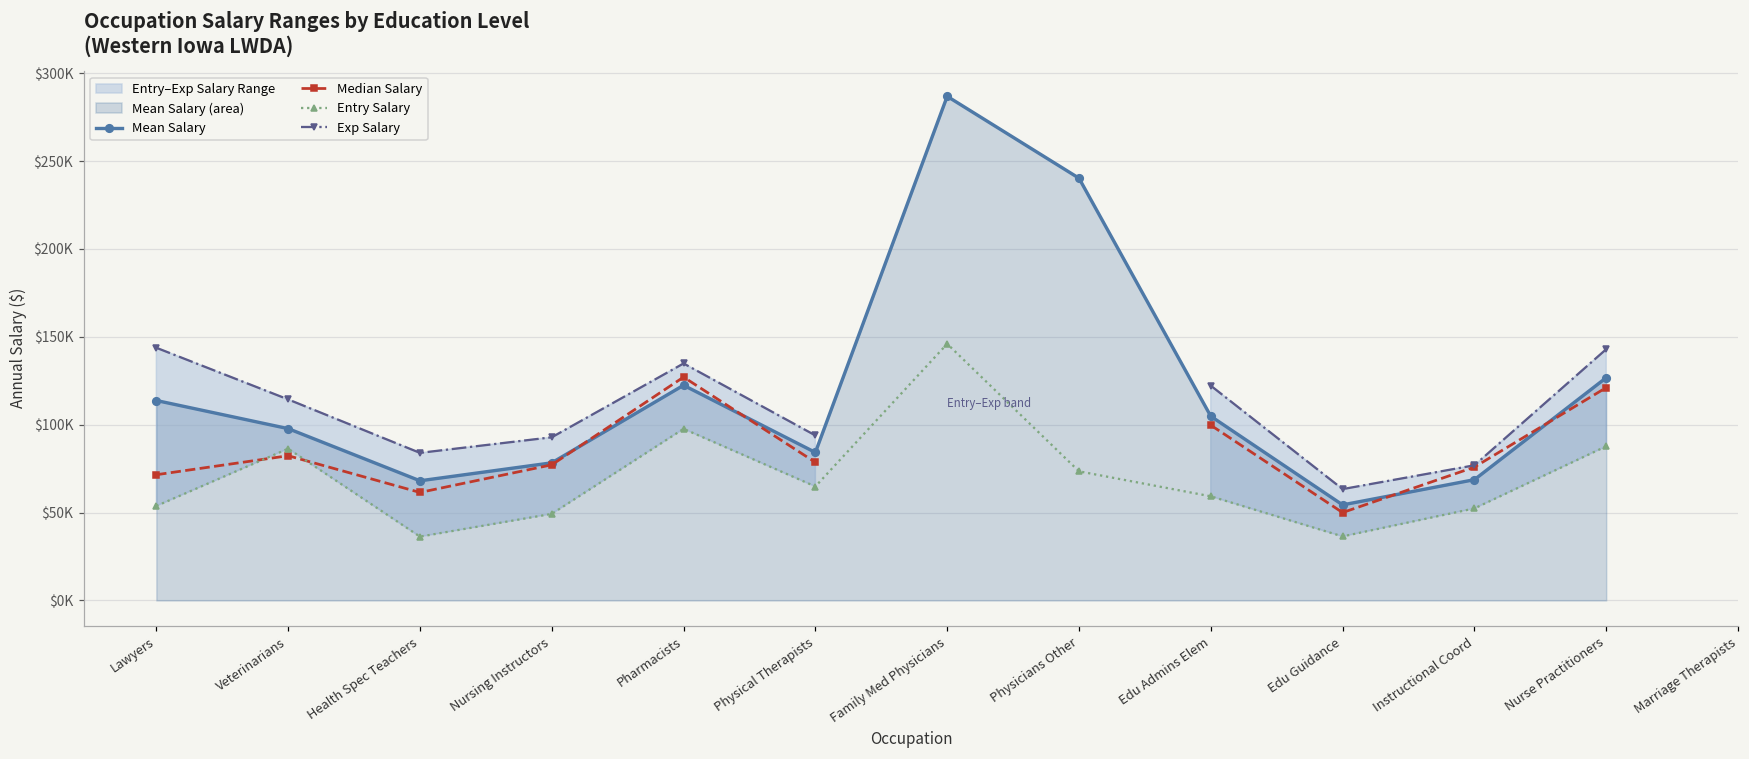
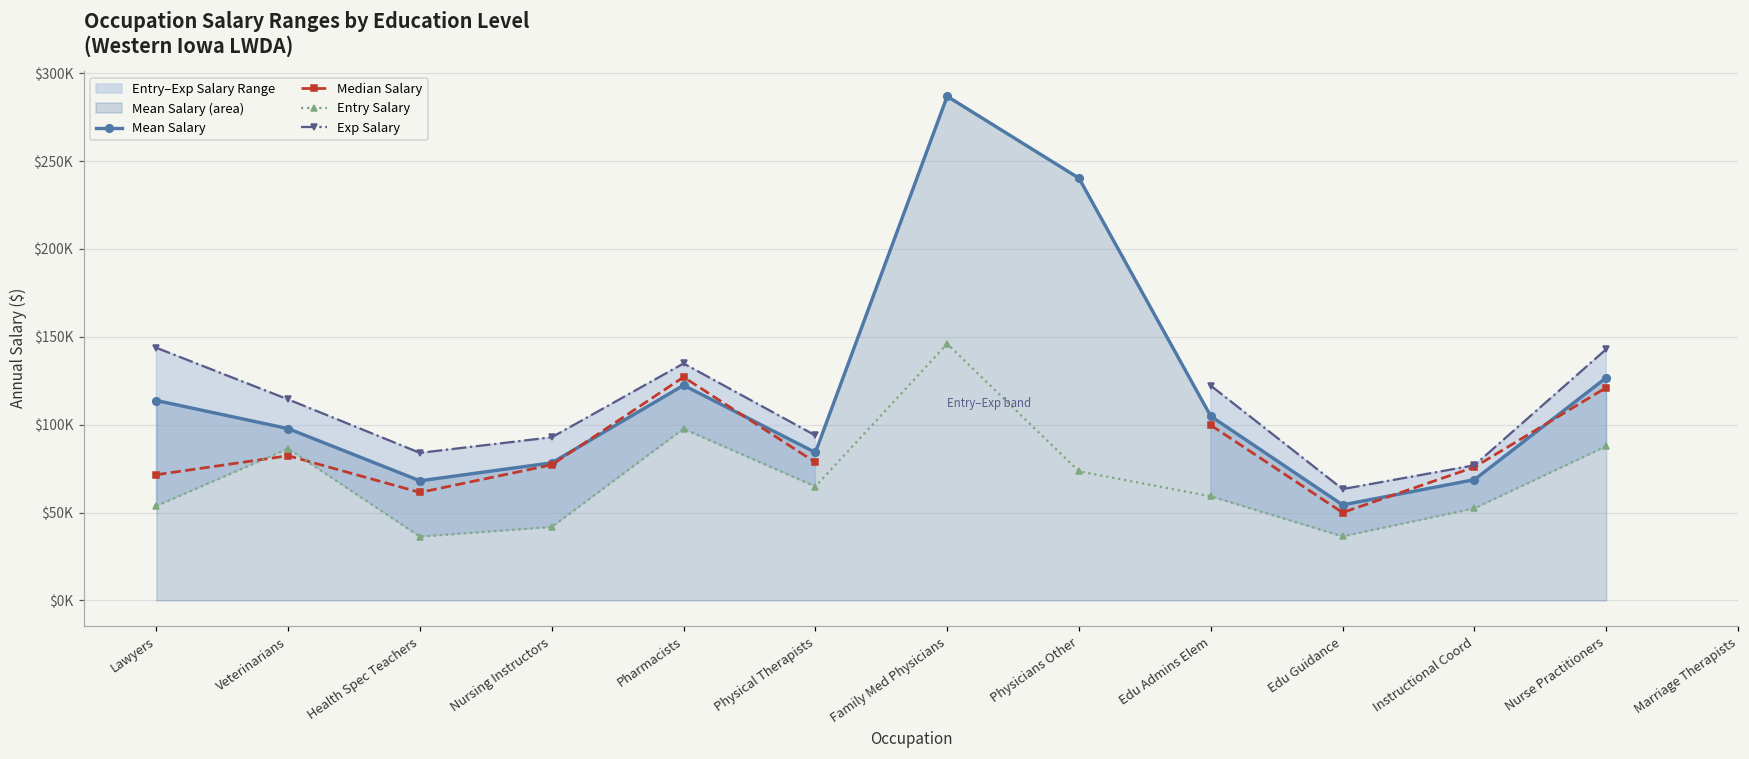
  {
    "Median Salary": {
      "Lawyers": "$72000",
      "Veterinarians": "$82000",
      "Health Spec Teachers": "$61000",
      "Pharmacists": "$127000",
      "Physical Therapists": "$79000",
      "Edu Admins Elem": "$100000",
      "Edu Guidance": "$50000",
      "Nurse Practitioners": "$121000"
    },
    "Entry Salary": {
      "Lawyers": "$54000",
      "Veterinarians": "$86000",
      "Health Spec Teachers": "$36000",
-     "Nursing Instructors": "$49000",
+     "Nursing Instructors": "$42000",
      "Pharmacists": "$98000",
      "Physical Therapists": "$65000",
      "Family Med Physicians": "$146000",
      "Physicians Other": "$73000",
      "Edu Admins Elem": "$59000",
      "Edu Guidance": "$36000",
      "Instructional Coord": "$52000",
      "Nurse Practitioners": "$88000"
    }
  }
